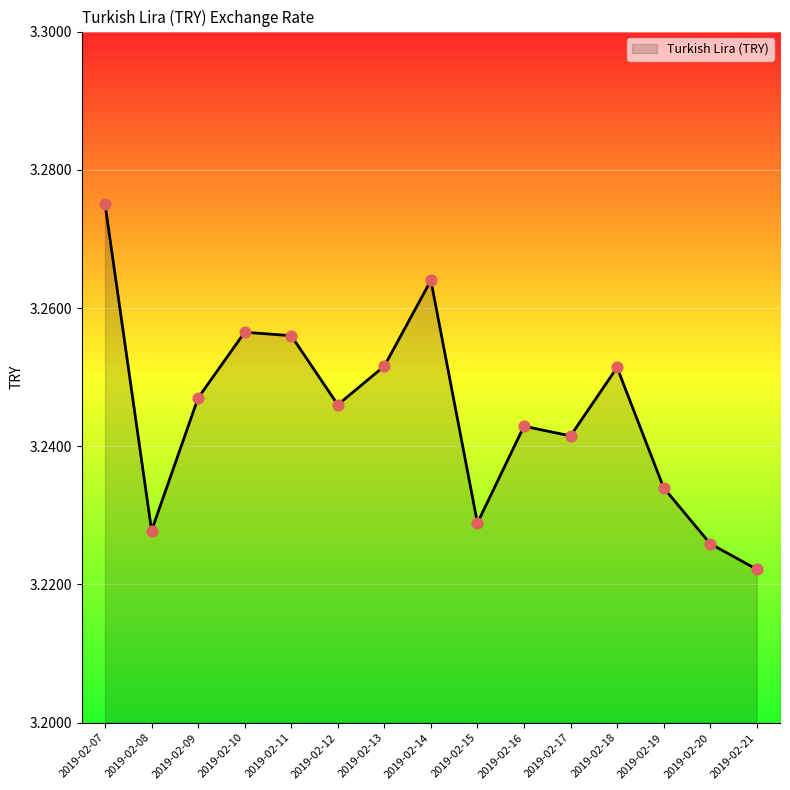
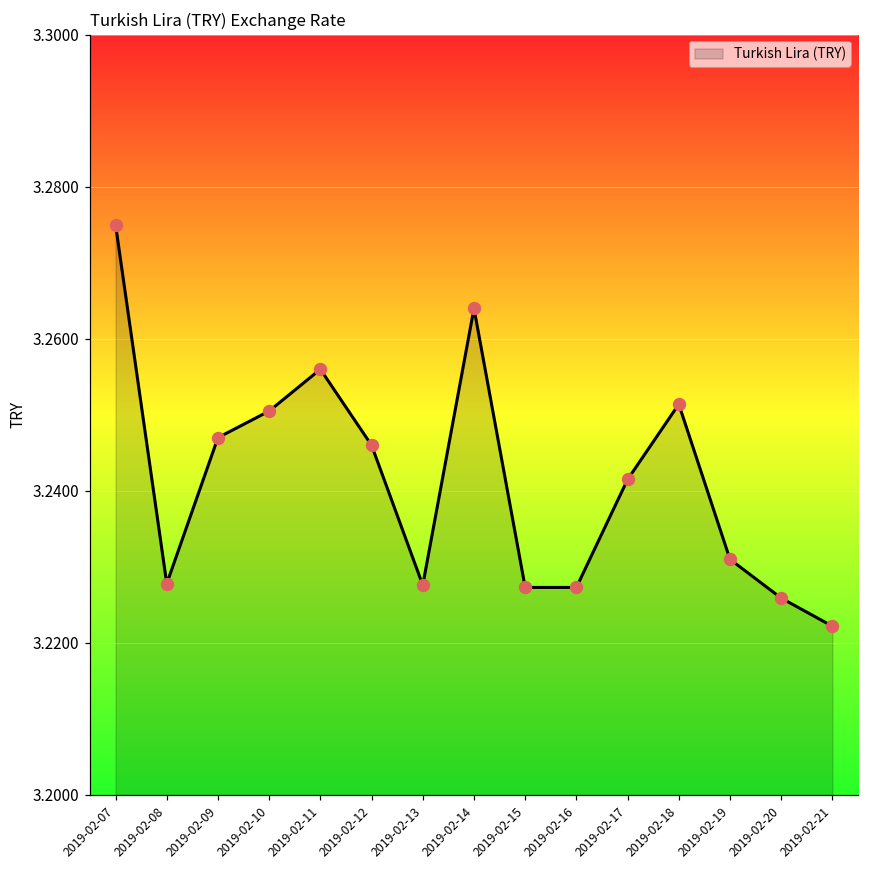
  {
    "2019-02-07": 3.275,
    "2019-02-08": 3.228,
    "2019-02-09": 3.247,
-   "2019-02-10": 3.257,
+   "2019-02-10": 3.251,
    "2019-02-11": 3.256,
    "2019-02-12": 3.246,
-   "2019-02-13": 3.252,
+   "2019-02-13": 3.228,
    "2019-02-14": 3.264,
-   "2019-02-15": 3.229,
-   "2019-02-16": 3.243,
+   "2019-02-15": 3.227,
+   "2019-02-16": 3.227,
    "2019-02-17": 3.242,
    "2019-02-18": 3.251,
-   "2019-02-19": 3.234,
+   "2019-02-19": 3.231,
    "2019-02-20": 3.226,
    "2019-02-21": 3.222
  }
